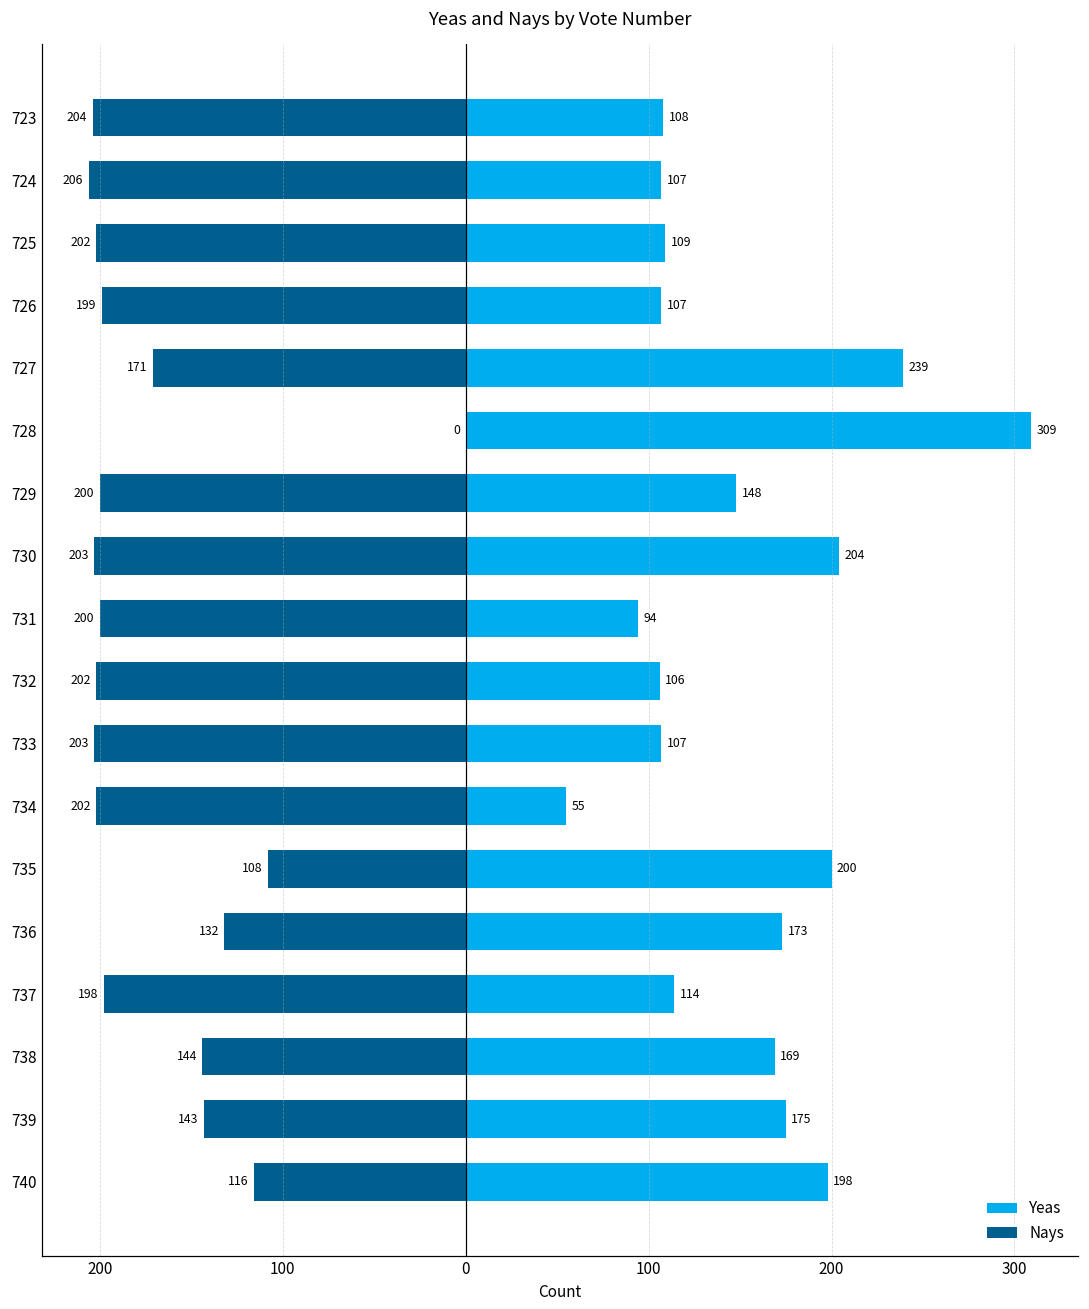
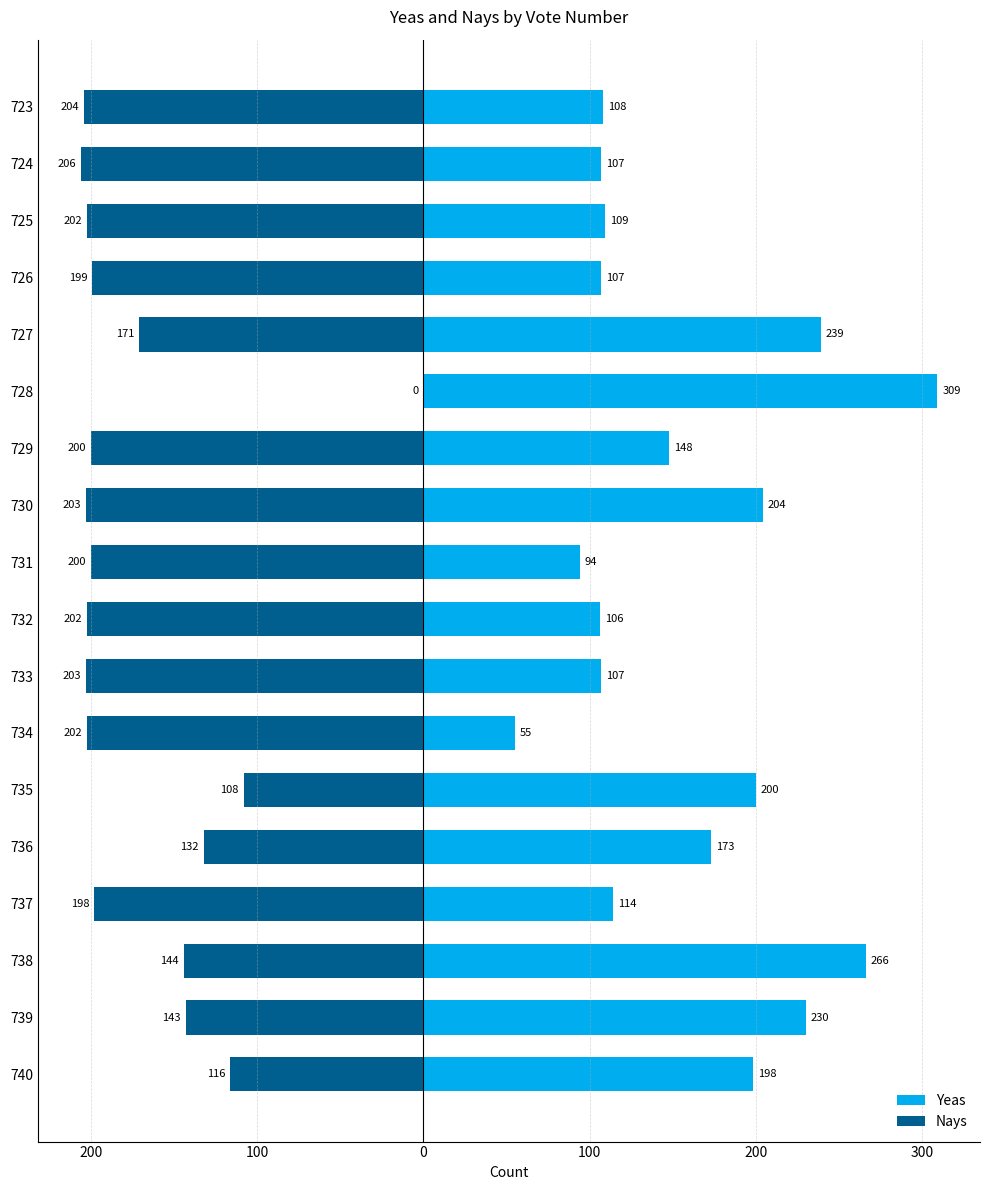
  {
    "Yeas": {
      "723": 108,
      "724": 107,
      "725": 109,
      "726": 107,
      "727": 239,
      "728": 309,
      "729": 148,
      "730": 204,
      "731": 94,
      "732": 106,
      "733": 107,
      "734": 55,
      "735": 200,
      "736": 173,
      "737": 114,
-     "738": 169,
-     "739": 175,
+     "738": 266,
+     "739": 230,
      "740": 198
    },
    "Nays": {
      "728": 0
    }
  }
